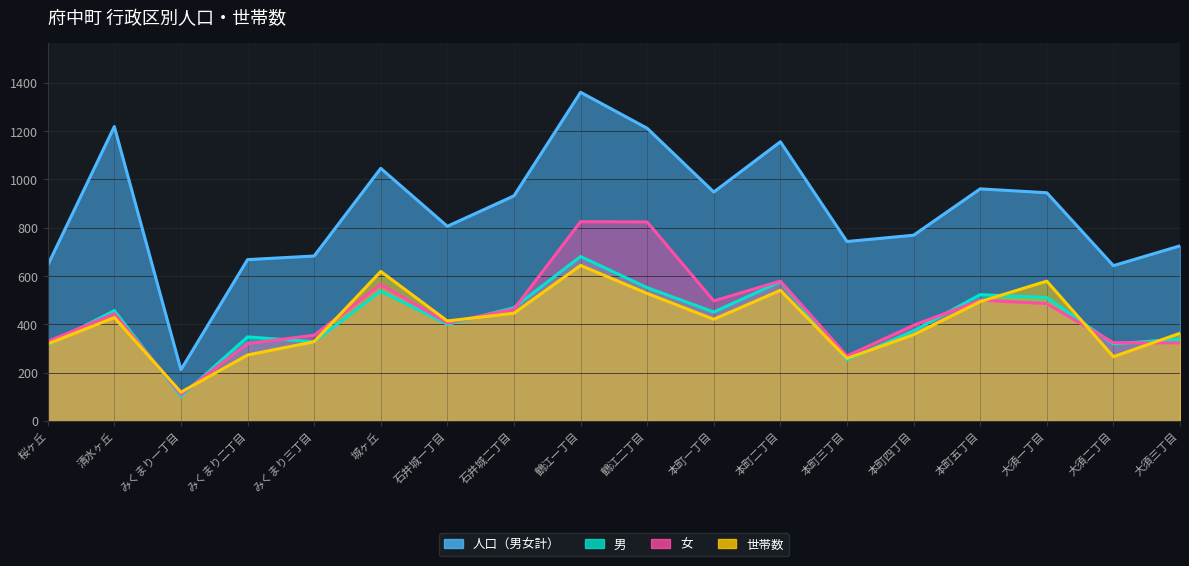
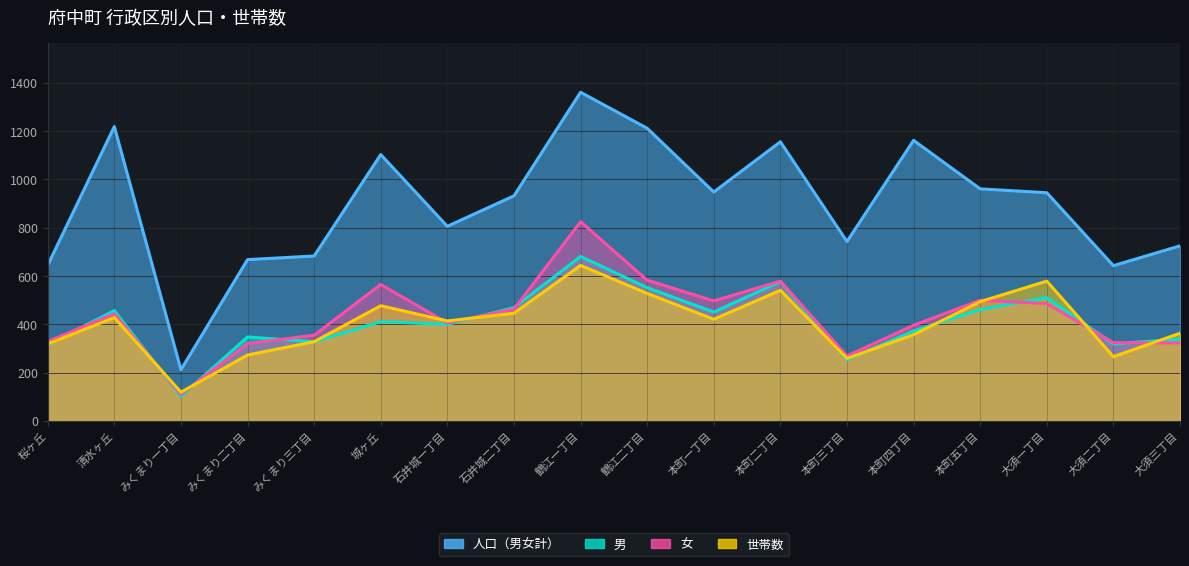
  {
    "人口（男女計）": {
      "桜ヶ丘": 650,
      "清水ヶ丘": 1220,
      "みくまり一丁目": 210,
      "みくまり二丁目": 670,
      "みくまり三丁目": 680,
-     "城ヶ丘": 1050,
+     "城ヶ丘": 1100,
      "石井城一丁目": 810,
      "石井城二丁目": 930,
      "鶴江一丁目": 1360,
      "鶴江二丁目": 1210,
      "本町一丁目": 950,
      "本町二丁目": 1160,
      "本町三丁目": 740,
-     "本町四丁目": 770,
+     "本町四丁目": 1160,
      "本町五丁目": 960,
      "大須一丁目": 950,
      "大須二丁目": 640,
      "大須三丁目": 730
    },
    "男": {
      "清水ヶ丘": 460,
      "みくまり二丁目": 350,
-     "城ヶ丘": 540,
+     "城ヶ丘": 410,
      "鶴江一丁目": 680,
      "鶴江二丁目": 550,
      "本町一丁目": 450,
      "本町四丁目": 370,
-     "本町五丁目": 520,
+     "本町五丁目": 460,
      "大須一丁目": 510,
      "大須三丁目": 340
    },
    "女": {
      "清水ヶ丘": 440,
      "みくまり二丁目": 320,
      "みくまり三丁目": 360,
      "城ヶ丘": 570,
      "鶴江一丁目": 830,
-     "鶴江二丁目": 820,
+     "鶴江二丁目": 580,
      "本町一丁目": 500,
      "本町四丁目": 400,
      "大須一丁目": 490,
      "大須三丁目": 320
    },
    "世帯数": {
      "清水ヶ丘": 430,
      "みくまり二丁目": 270,
-     "城ヶ丘": 620,
+     "城ヶ丘": 480,
      "石井城二丁目": 450,
      "鶴江一丁目": 640,
      "鶴江二丁目": 530,
      "本町一丁目": 420,
      "本町二丁目": 540,
      "本町四丁目": 360,
      "大須一丁目": 580,
      "大須二丁目": 270,
      "大須三丁目": 360
    }
  }
